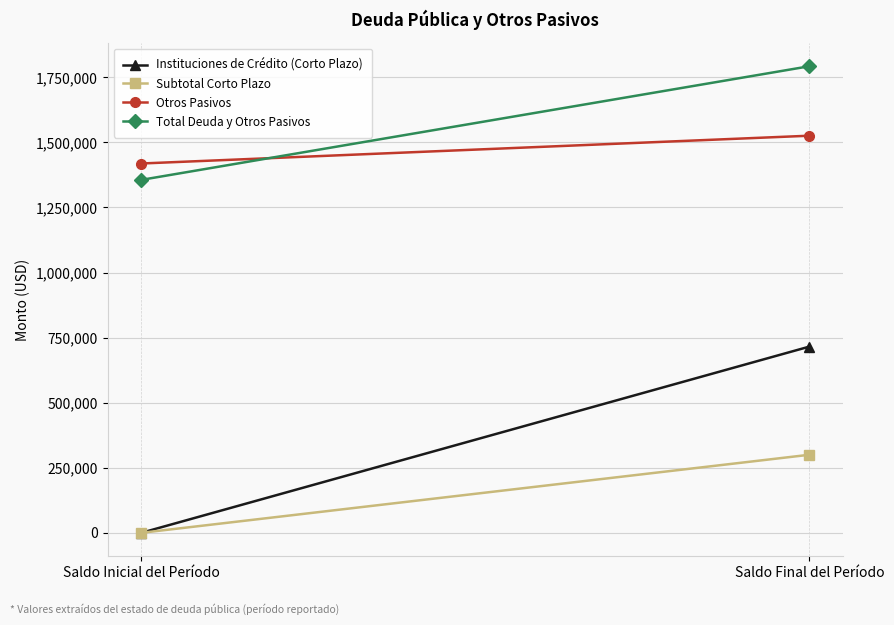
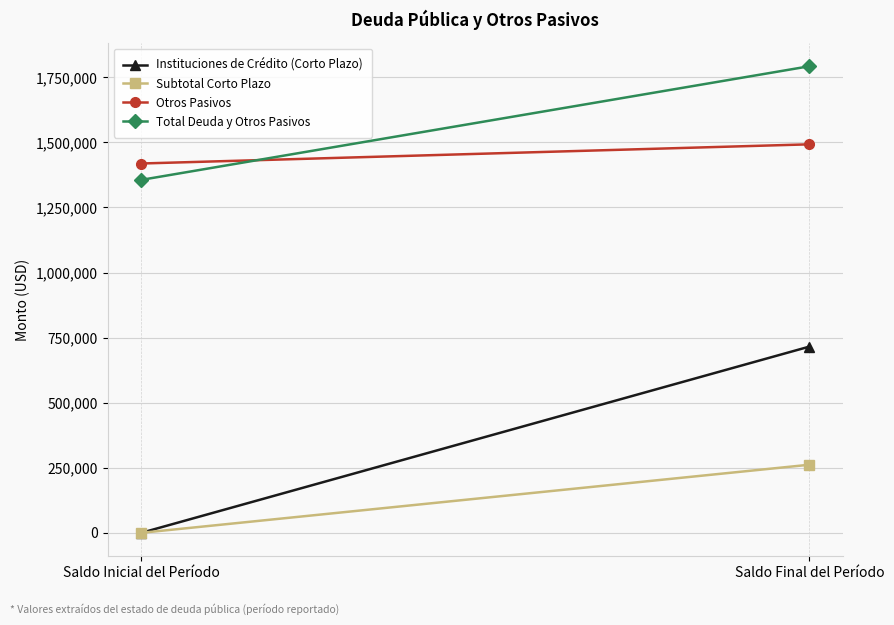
  {
    "Instituciones de Crédito (Corto Plazo)": {
      "Saldo Final del Período": "720,000"
    },
    "Subtotal Corto Plazo": {
-     "Saldo Final del Período": "300,000"
+     "Saldo Final del Período": "260,000"
    },
    "Otros Pasivos": {
      "Saldo Inicial del Período": "1,420,000",
-     "Saldo Final del Período": "1,530,000"
+     "Saldo Final del Período": "1,490,000"
    },
    "Total Deuda y Otros Pasivos": {
      "Saldo Inicial del Período": "1,360,000",
      "Saldo Final del Período": "1,790,000"
    }
  }
